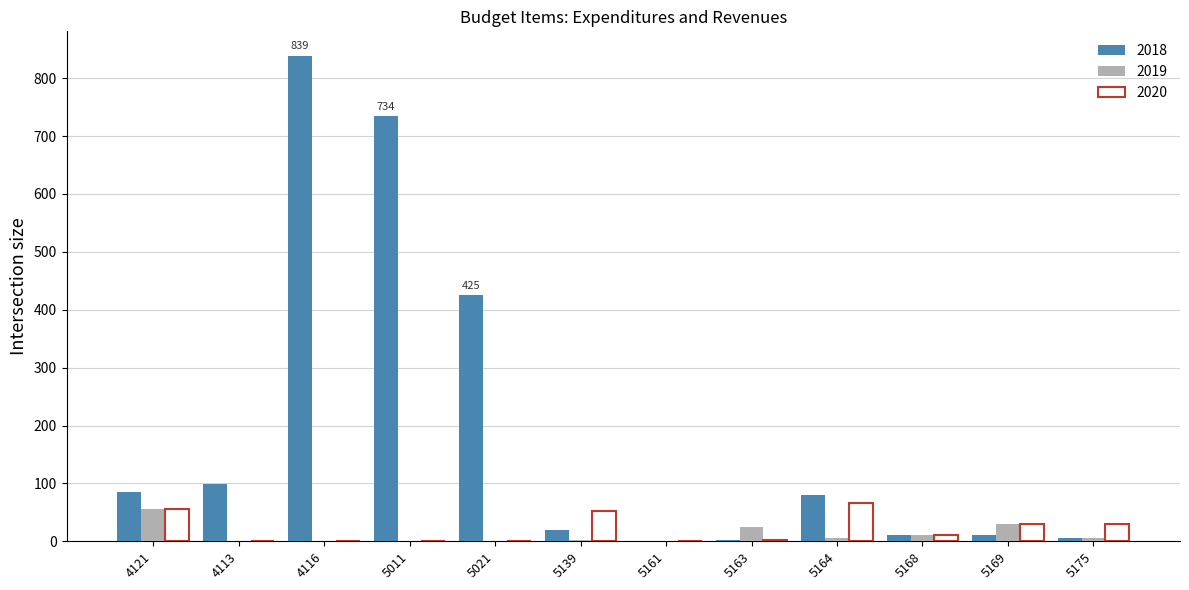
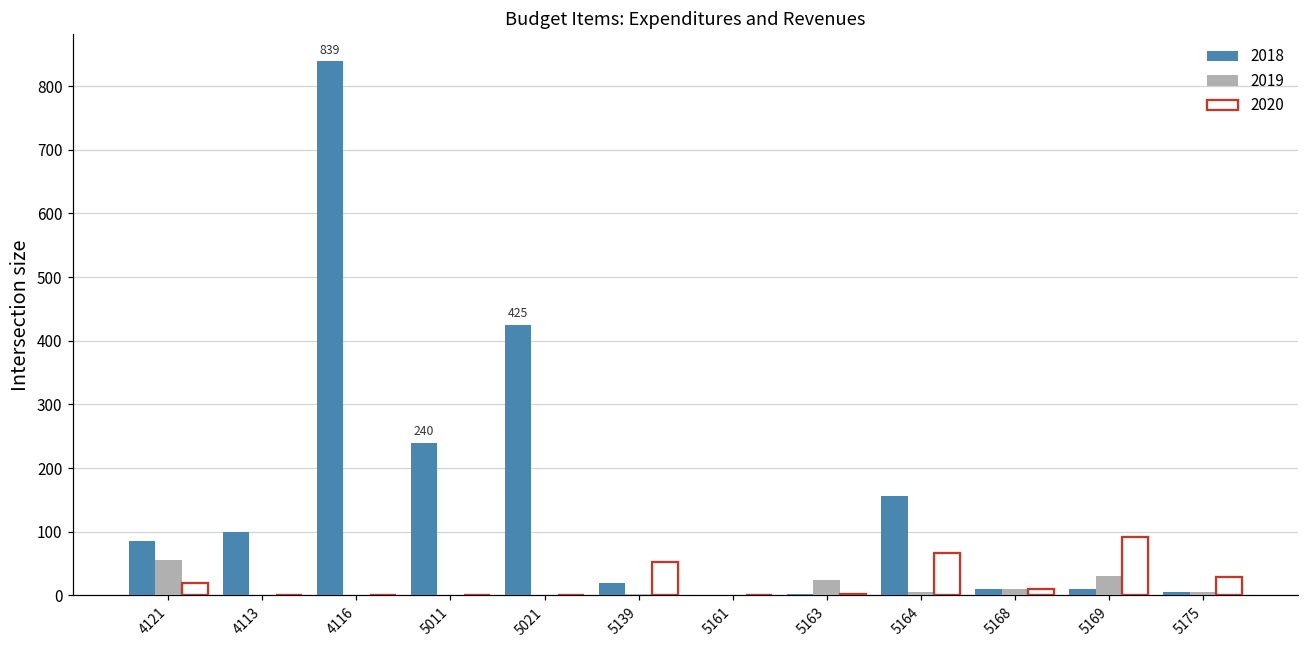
  {
    "2018": {
      "4116": 839,
-     "5011": 734,
+     "5011": 240,
      "5021": 425,
-     "5164": 80
+     "5164": 160
    },
    "2019": {
      "4121": 60,
      "4113": 0,
      "4116": 0,
      "5011": 0,
      "5021": 0,
      "5163": 20,
      "5164": 10,
      "5168": 10,
      "5169": 30,
      "5175": 10
    },
    "2020": {
-     "4121": 60,
+     "4121": 20,
      "4113": 0,
      "4116": 0,
      "5011": 0,
      "5021": 0,
      "5139": 50,
      "5164": 70,
      "5168": 10,
-     "5169": 30,
+     "5169": 90,
      "5175": 30
    }
  }
